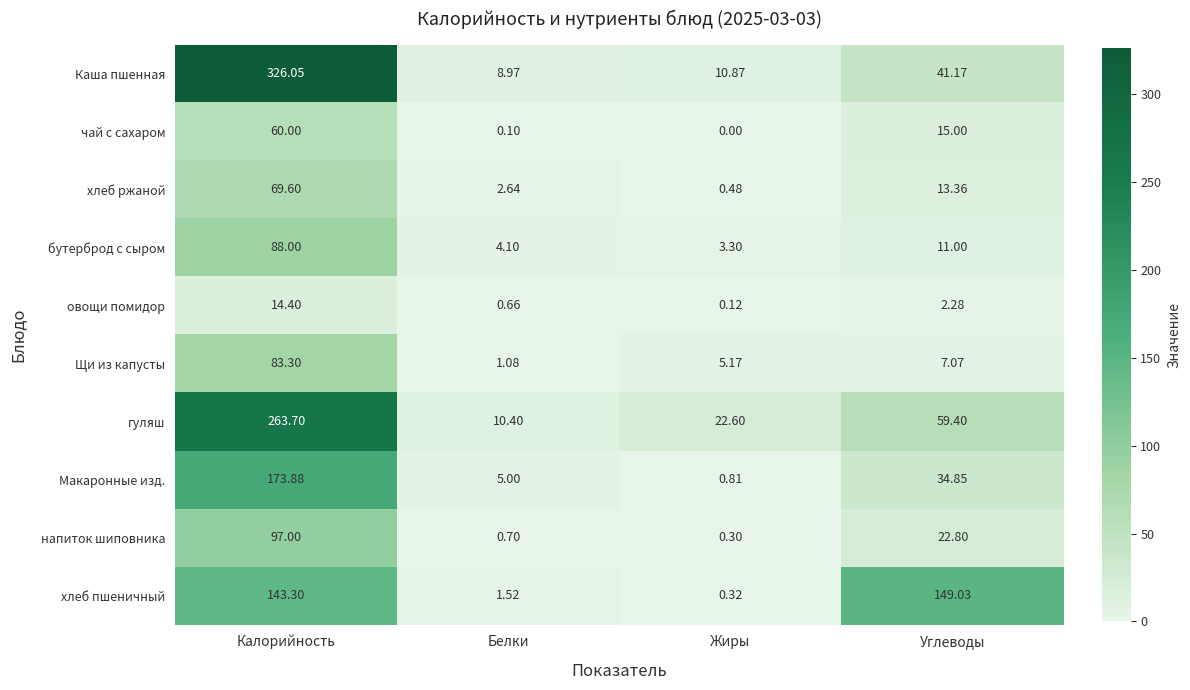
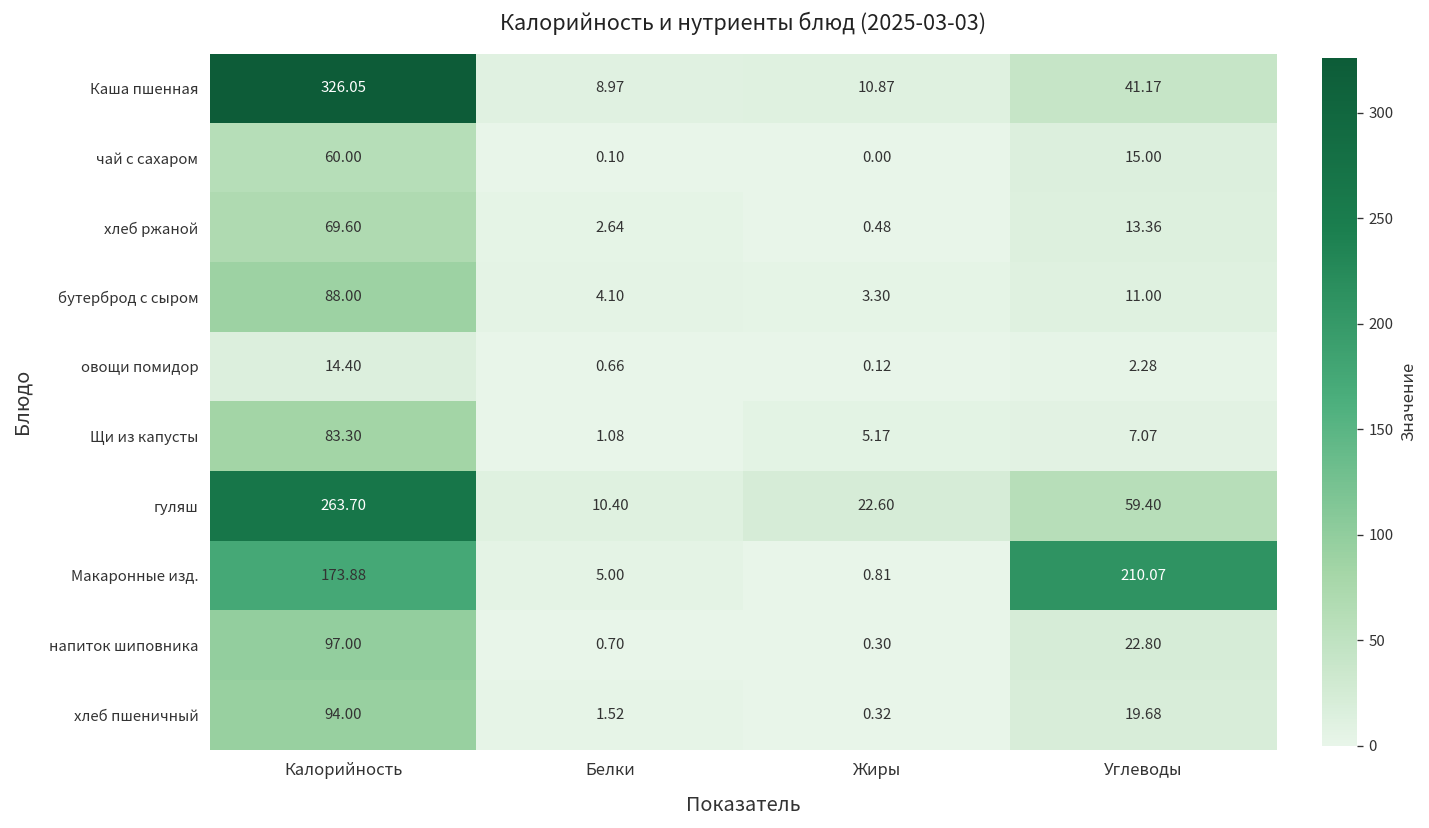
  {
    "Каша пшенная": {
      "Калорийность": 326.05,
      "Белки": 8.97,
      "Жиры": 10.87,
      "Углеводы": 41.17
    },
    "чай с сахаром": {
      "Калорийность": 60.00,
      "Белки": 0.10,
      "Жиры": 0.00,
      "Углеводы": 15.00
    },
    "хлеб ржаной": {
      "Калорийность": 69.60,
      "Белки": 2.64,
      "Жиры": 0.48,
      "Углеводы": 13.36
    },
    "бутерброд с сыром": {
      "Калорийность": 88.00,
      "Белки": 4.10,
      "Жиры": 3.30,
      "Углеводы": 11.00
    },
    "овощи помидор": {
      "Калорийность": 14.40,
      "Белки": 0.66,
      "Жиры": 0.12,
      "Углеводы": 2.28
    },
    "Щи из капусты": {
      "Калорийность": 83.30,
      "Белки": 1.08,
      "Жиры": 5.17,
      "Углеводы": 7.07
    },
    "гуляш": {
      "Калорийность": 263.70,
      "Белки": 10.40,
      "Жиры": 22.60,
      "Углеводы": 59.40
    },
    "Макаронные изд.": {
      "Калорийность": 173.88,
      "Белки": 5.00,
      "Жиры": 0.81,
-     "Углеводы": 34.85
+     "Углеводы": 210.07
    },
    "напиток шиповника": {
      "Калорийность": 97.00,
      "Белки": 0.70,
      "Жиры": 0.30,
      "Углеводы": 22.80
    },
    "хлеб пшеничный": {
-     "Калорийность": 143.30,
+     "Калорийность": 94.00,
      "Белки": 1.52,
      "Жиры": 0.32,
-     "Углеводы": 149.03
+     "Углеводы": 19.68
    }
  }
